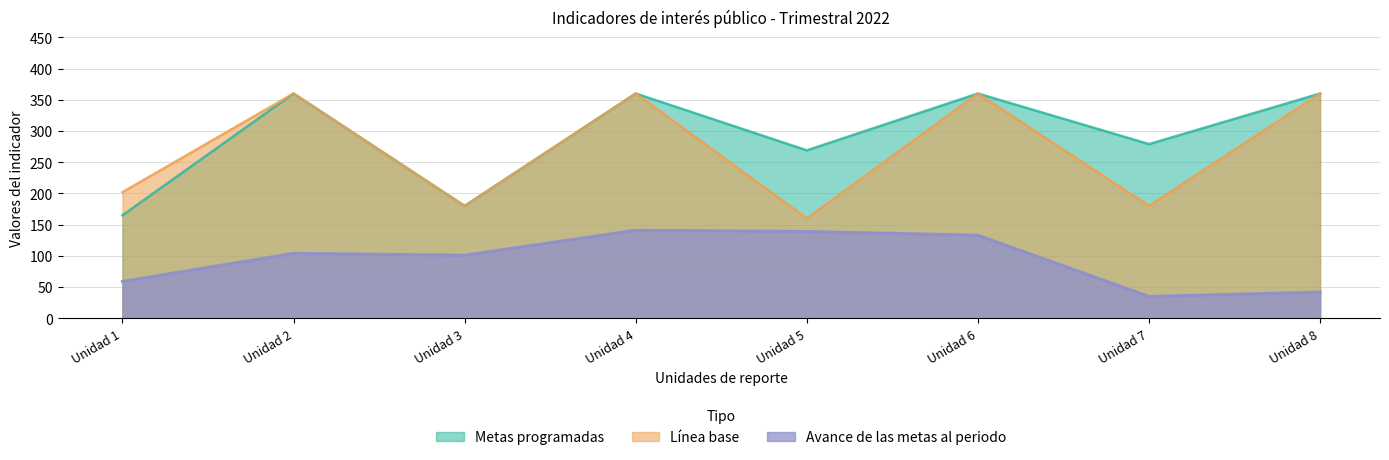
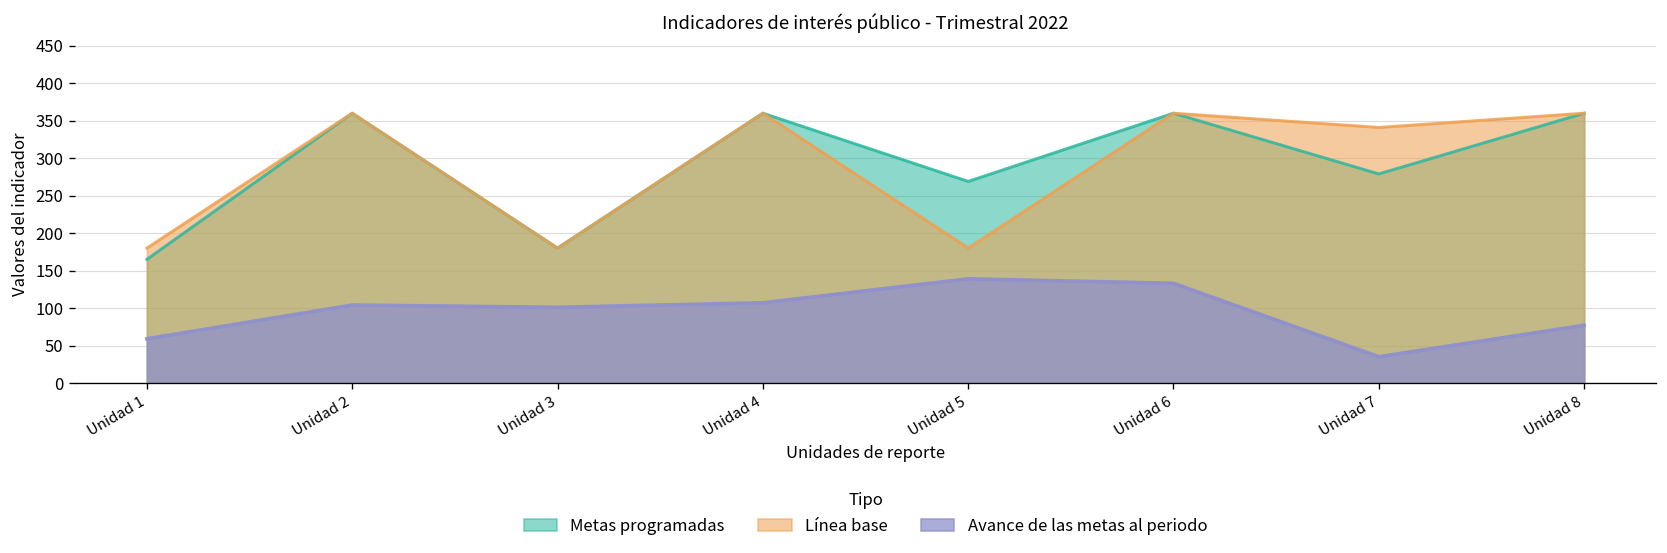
  {
    "Metas programadas": {
      "Unidad 1": 170,
      "Unidad 5": 270,
      "Unidad 7": 280
    },
    "Línea base": {
-     "Unidad 1": 200,
-     "Unidad 5": 160,
-     "Unidad 7": 180
+     "Unidad 1": 180,
+     "Unidad 5": 180,
+     "Unidad 7": 340
    },
    "Avance de las metas al periodo": {
      "Unidad 1": 60,
      "Unidad 2": 100,
      "Unidad 3": 100,
-     "Unidad 4": 140,
+     "Unidad 4": 110,
      "Unidad 5": 140,
      "Unidad 6": 130,
      "Unidad 7": 40,
-     "Unidad 8": 40
+     "Unidad 8": 80
    }
  }
